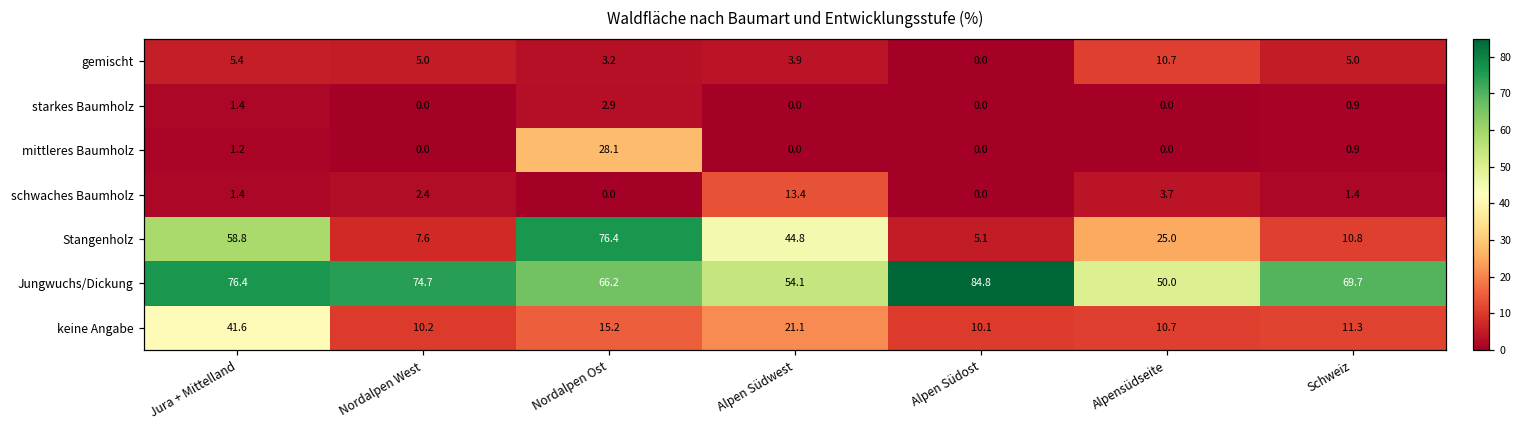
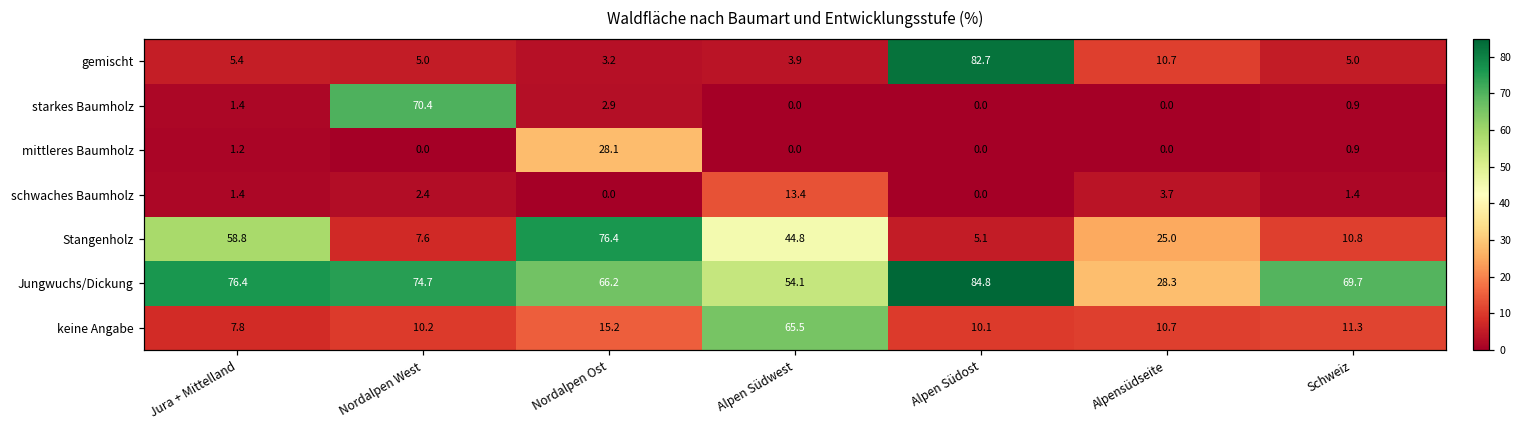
  {
    "gemischt": {
      "Jura + Mittelland": 5.4,
      "Nordalpen West": 5.0,
      "Nordalpen Ost": 3.2,
      "Alpen Südwest": 3.9,
-     "Alpen Südost": 0.0,
+     "Alpen Südost": 82.7,
      "Alpensüdseite": 10.7,
      "Schweiz": 5.0
    },
    "starkes Baumholz": {
      "Jura + Mittelland": 1.4,
-     "Nordalpen West": 0.0,
+     "Nordalpen West": 70.4,
      "Nordalpen Ost": 2.9,
      "Alpen Südwest": 0.0,
      "Alpen Südost": 0.0,
      "Alpensüdseite": 0.0,
      "Schweiz": 0.9
    },
    "mittleres Baumholz": {
      "Jura + Mittelland": 1.2,
      "Nordalpen West": 0.0,
      "Nordalpen Ost": 28.1,
      "Alpen Südwest": 0.0,
      "Alpen Südost": 0.0,
      "Alpensüdseite": 0.0,
      "Schweiz": 0.9
    },
    "schwaches Baumholz": {
      "Jura + Mittelland": 1.4,
      "Nordalpen West": 2.4,
      "Nordalpen Ost": 0.0,
      "Alpen Südwest": 13.4,
      "Alpen Südost": 0.0,
      "Alpensüdseite": 3.7,
      "Schweiz": 1.4
    },
    "Stangenholz": {
      "Jura + Mittelland": 58.8,
      "Nordalpen West": 7.6,
      "Nordalpen Ost": 76.4,
      "Alpen Südwest": 44.8,
      "Alpen Südost": 5.1,
      "Alpensüdseite": 25.0,
      "Schweiz": 10.8
    },
    "Jungwuchs/Dickung": {
      "Jura + Mittelland": 76.4,
      "Nordalpen West": 74.7,
      "Nordalpen Ost": 66.2,
      "Alpen Südwest": 54.1,
      "Alpen Südost": 84.8,
-     "Alpensüdseite": 50.0,
+     "Alpensüdseite": 28.3,
      "Schweiz": 69.7
    },
    "keine Angabe": {
-     "Jura + Mittelland": 41.6,
+     "Jura + Mittelland": 7.8,
      "Nordalpen West": 10.2,
      "Nordalpen Ost": 15.2,
-     "Alpen Südwest": 21.1,
+     "Alpen Südwest": 65.5,
      "Alpen Südost": 10.1,
      "Alpensüdseite": 10.7,
      "Schweiz": 11.3
    }
  }
